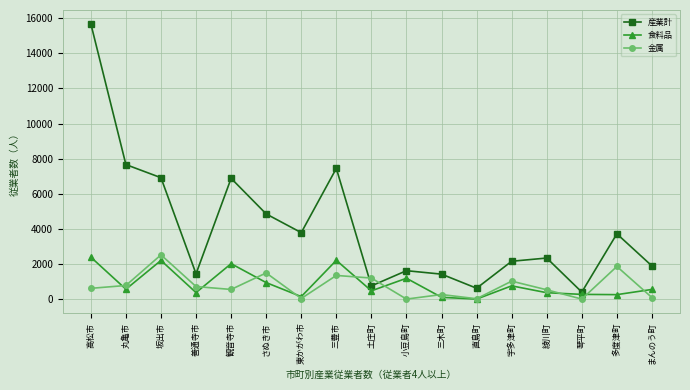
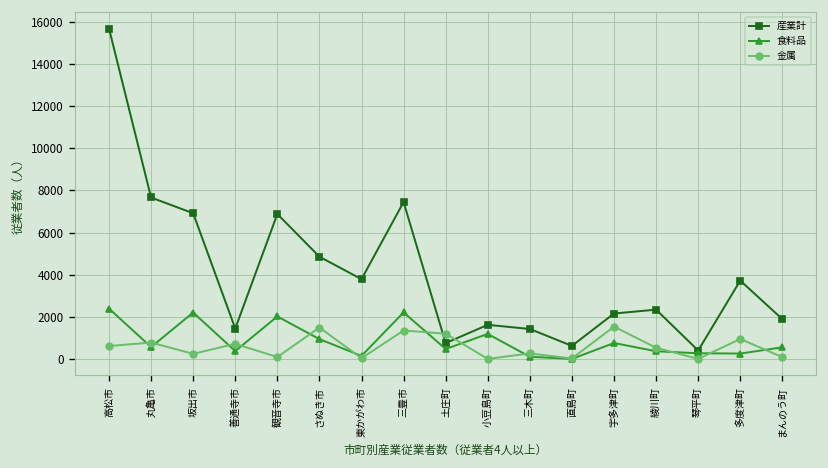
  {
    "金属": {
      "高松市": 600,
      "丸亀市": 800,
-     "坂出市": 2500,
+     "坂出市": 200,
      "善通寺市": 700,
-     "観音寺市": 500,
+     "観音寺市": 100,
      "さぬき市": 1500,
      "三豊市": 1300,
      "土庄町": 1200,
      "小豆島町": 0,
      "三木町": 300,
-     "宇多津町": 1000,
+     "宇多津町": 1500,
      "綾川町": 500,
      "琴平町": 0,
-     "多度津町": 1900,
+     "多度津町": 900,
      "まんのう町": 100
    }
  }
